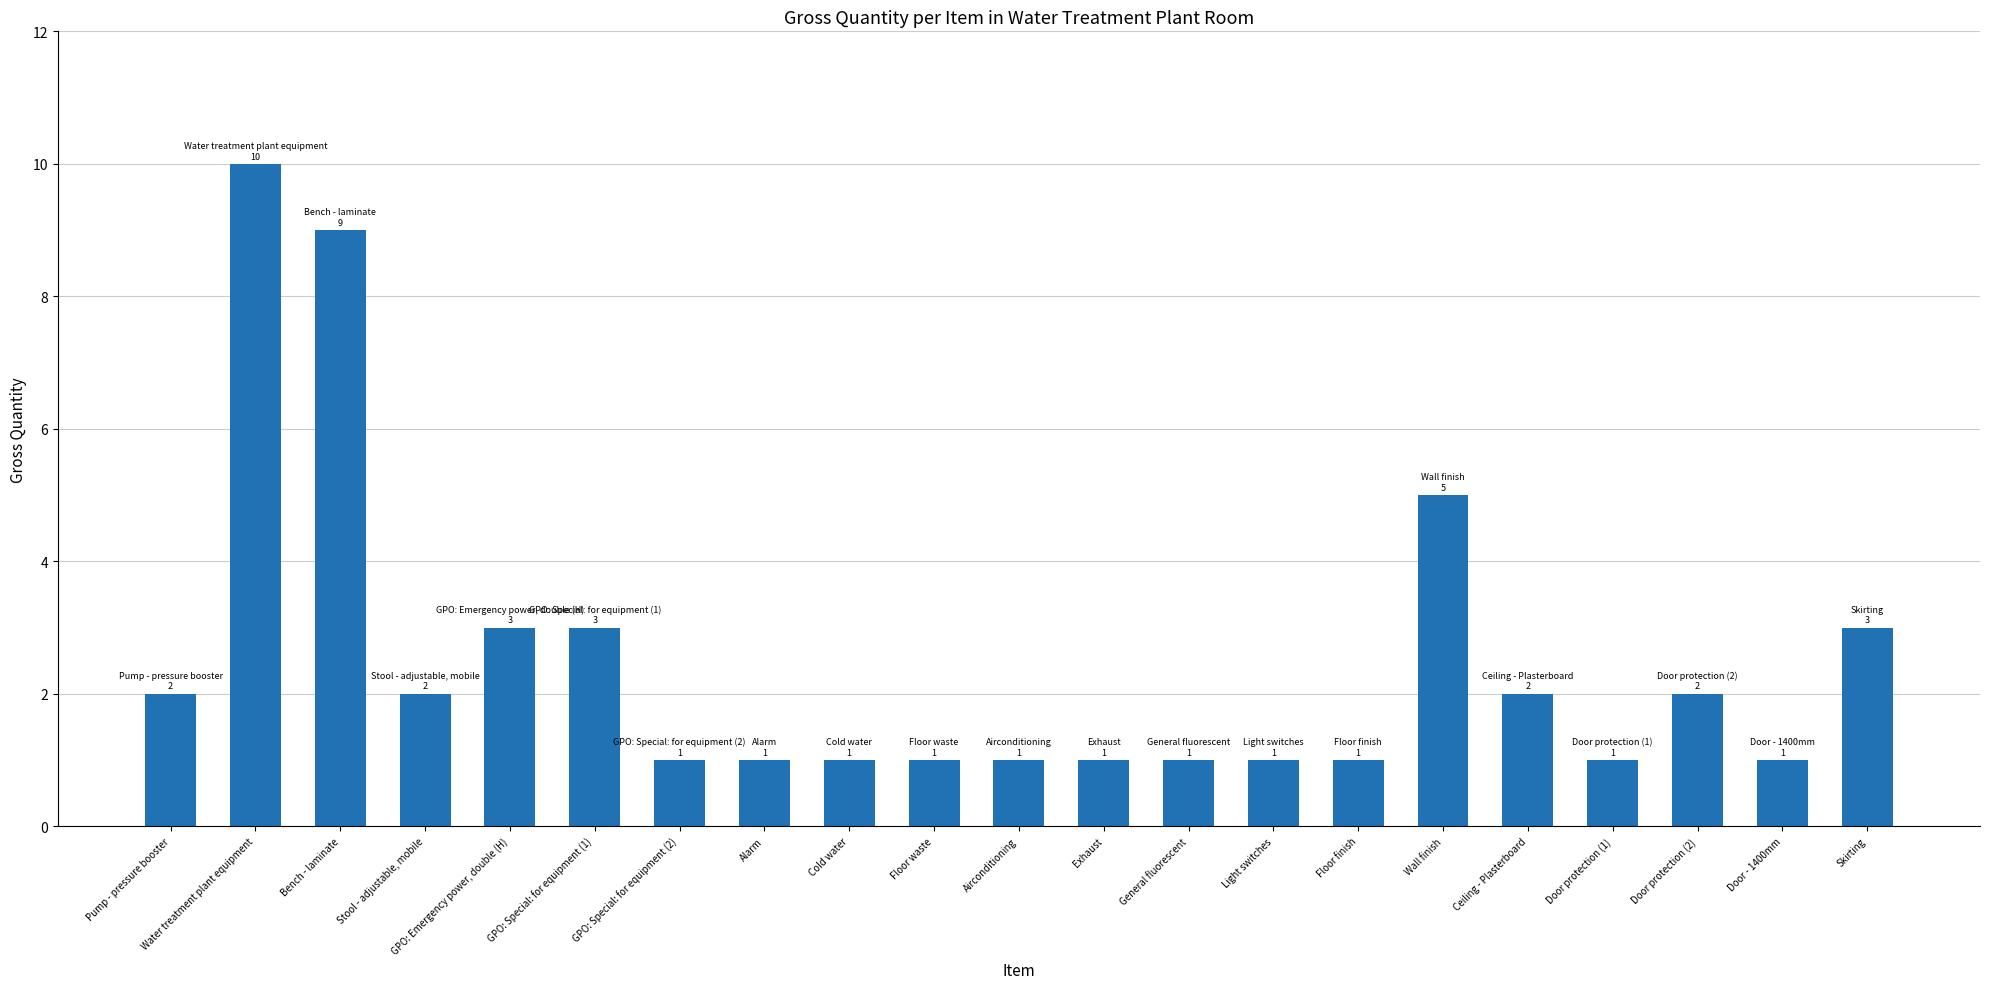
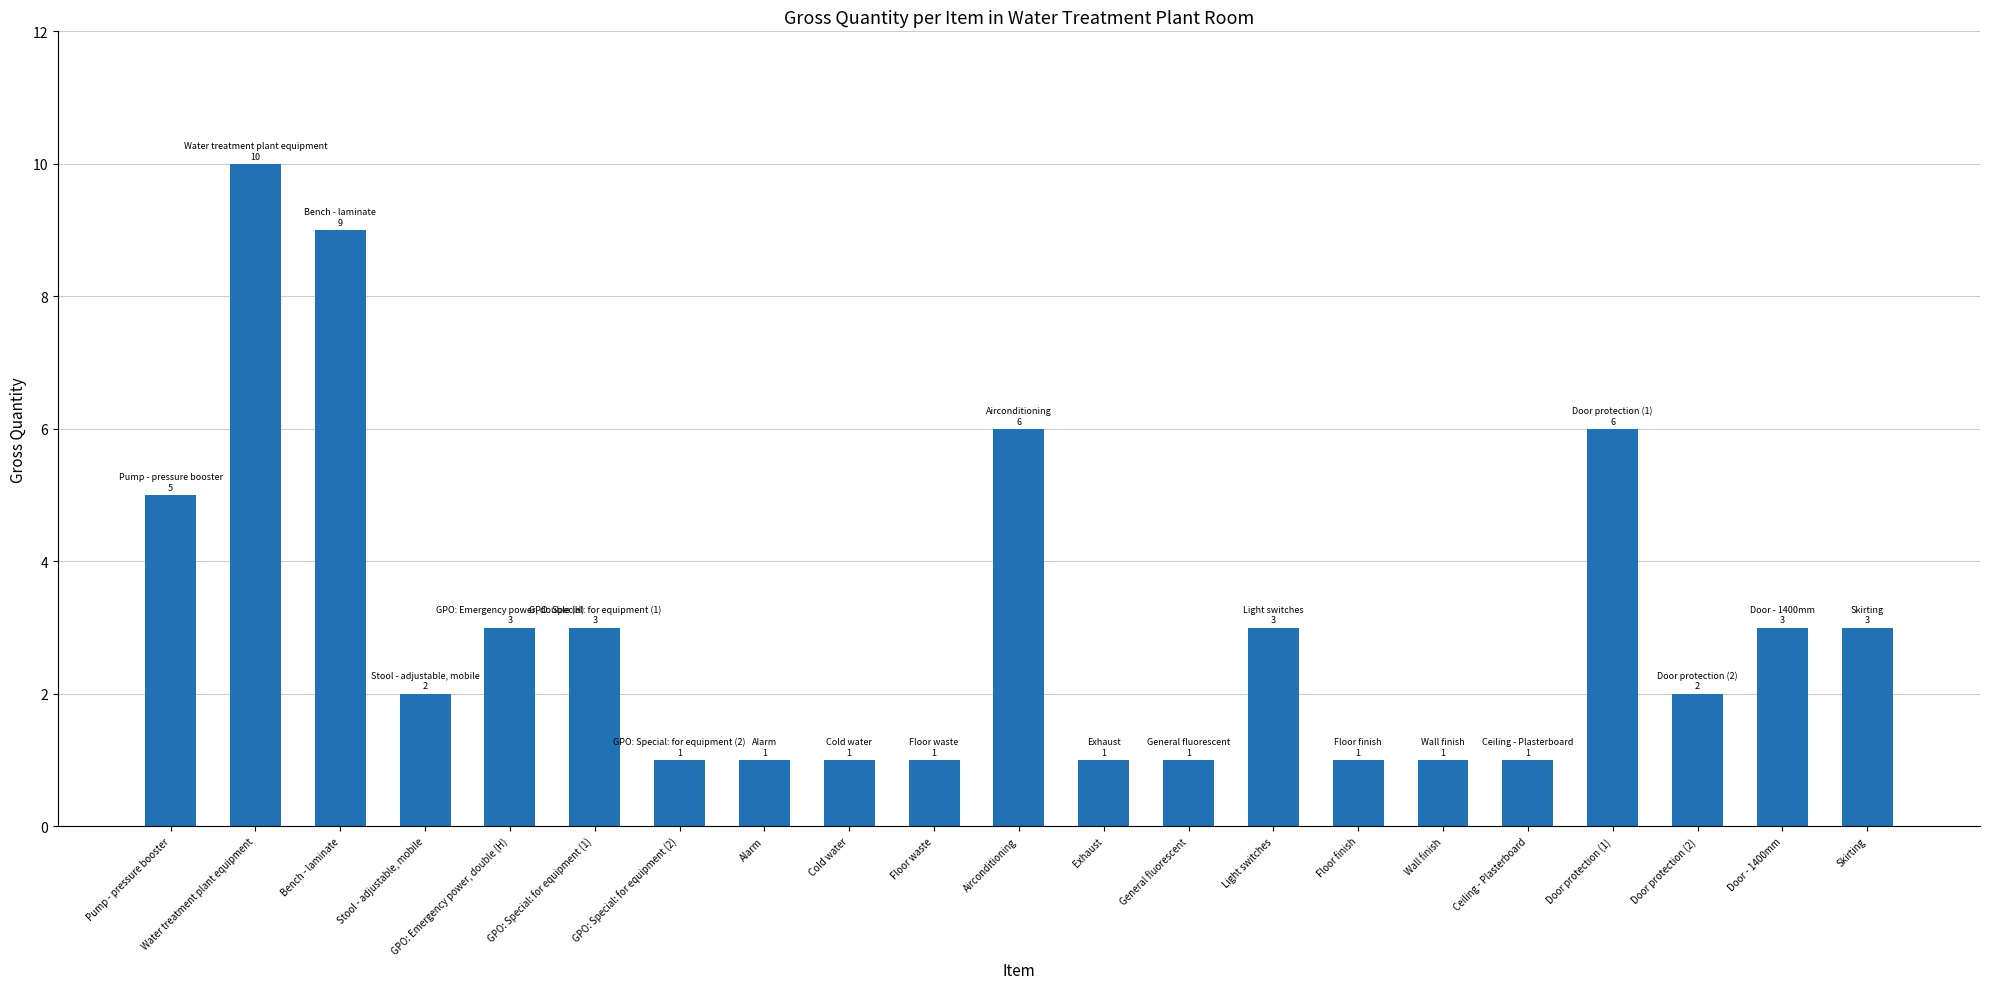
  {
-   "Pump - pressure booster": "2",
+   "Pump - pressure booster": "5",
    "Water treatment plant equipment": "10",
    "Bench - laminate": "9",
    "Stool - adjustable, mobile": "2",
    "GPO: Special: for equipment (2)": "1",
    "Alarm": "1",
    "Cold water": "1",
    "Floor waste": "1",
-   "Airconditioning": "1",
+   "Airconditioning": "6",
    "Exhaust": "1",
    "General fluorescent": "1",
-   "Light switches": "1",
+   "Light switches": "3",
    "Floor finish": "1",
-   "Wall finish": "5",
-   "Ceiling - Plasterboard": "2",
-   "Door protection (1)": "1",
+   "Wall finish": "1",
+   "Ceiling - Plasterboard": "1",
+   "Door protection (1)": "6",
    "Door protection (2)": "(2)",
-   "Door - 1400mm": "1",
+   "Door - 1400mm": "3",
    "Skirting": "3"
  }
